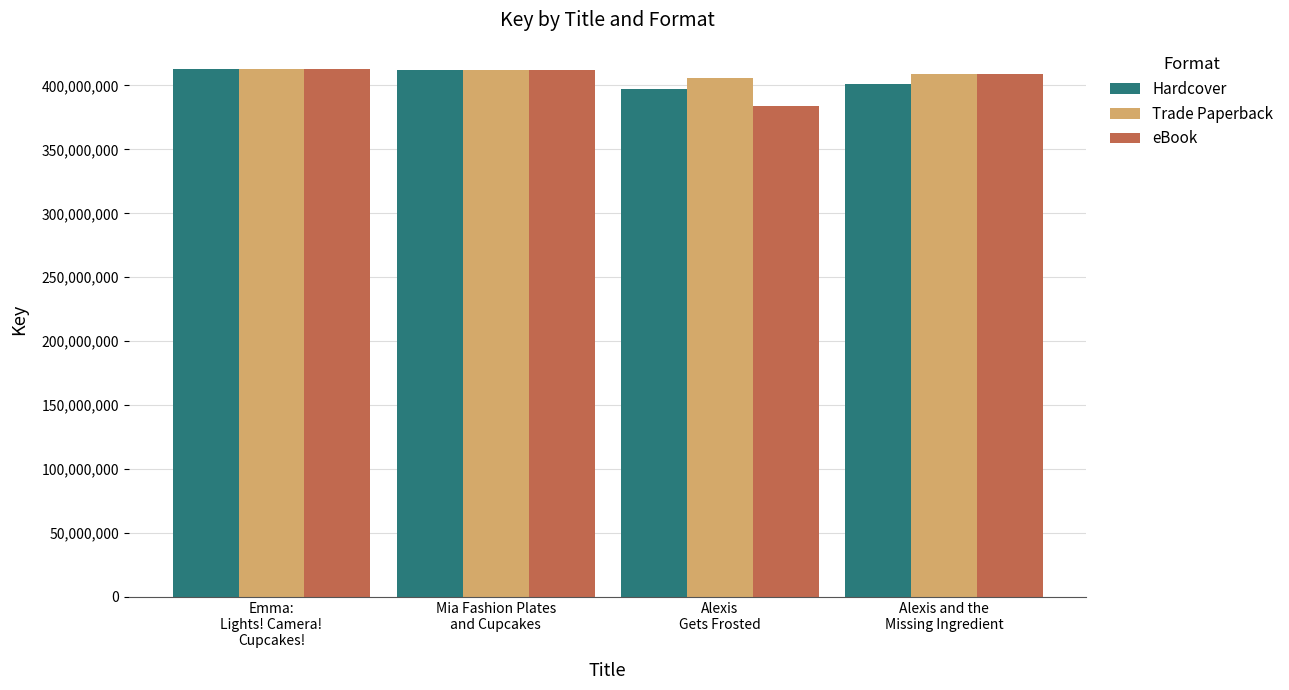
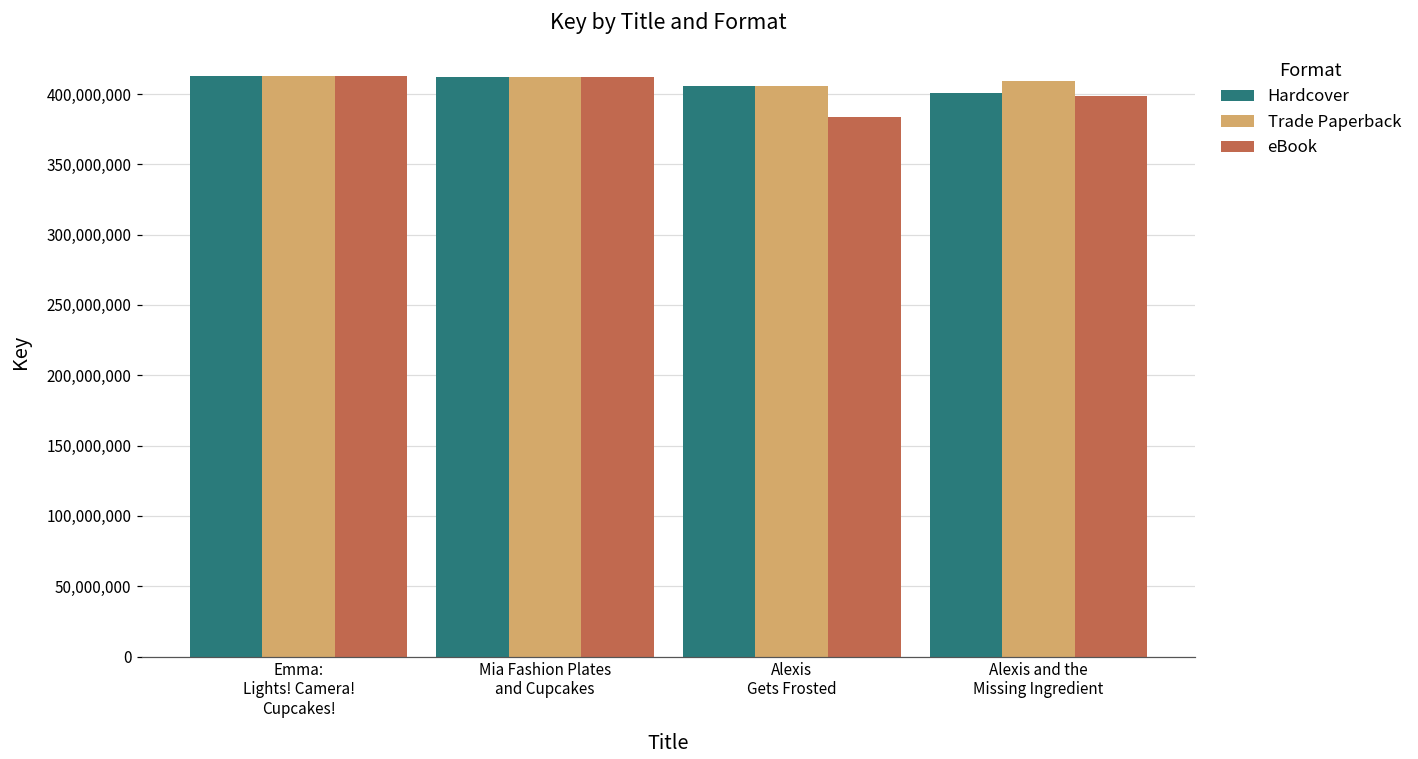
  {
    "Hardcover": {
      "Emma: Lights! Camera! Cupcakes!": "413,000,000",
      "Mia Fashion Plates and Cupcakes": "412,000,000",
-     "Alexis Gets Frosted": "397,000,000",
+     "Alexis Gets Frosted": "406,000,000",
      "Alexis and the Missing Ingredient": "401,000,000"
    },
    "Trade Paperback": {
      "Emma: Lights! Camera! Cupcakes!": "413,000,000",
      "Mia Fashion Plates and Cupcakes": "412,000,000",
      "Alexis Gets Frosted": "406,000,000",
      "Alexis and the Missing Ingredient": "409,000,000"
    },
    "eBook": {
      "Emma: Lights! Camera! Cupcakes!": "413,000,000",
      "Mia Fashion Plates and Cupcakes": "412,000,000",
      "Alexis Gets Frosted": "384,000,000",
-     "Alexis and the Missing Ingredient": "409,000,000"
+     "Alexis and the Missing Ingredient": "399,000,000"
    }
  }
